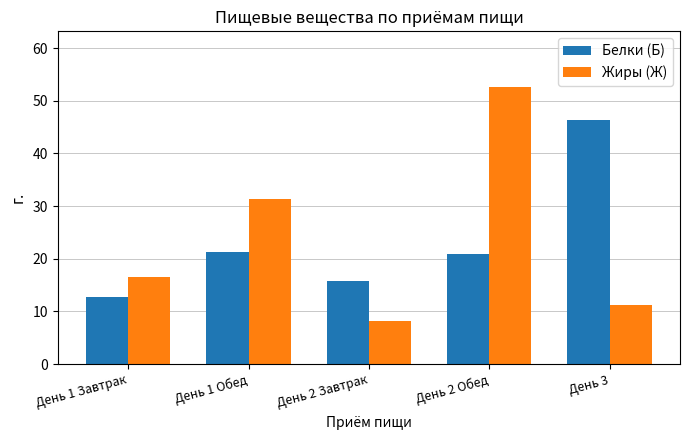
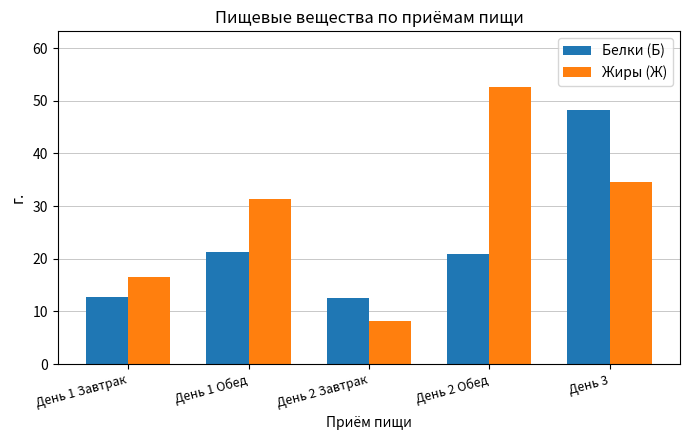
  {
    "Белки (Б)": {
      "День 1 Завтрак": 13,
      "День 1 Обед": 21,
-     "День 2 Завтрак": 16,
+     "День 2 Завтрак": 13,
      "День 2 Обед": 21,
-     "День 3": 46
+     "День 3": 48
    },
    "Жиры (Ж)": {
      "День 1 Завтрак": 17,
      "День 1 Обед": 31,
      "День 2 Завтрак": 8,
      "День 2 Обед": 53,
-     "День 3": 11
+     "День 3": 35
    }
  }
